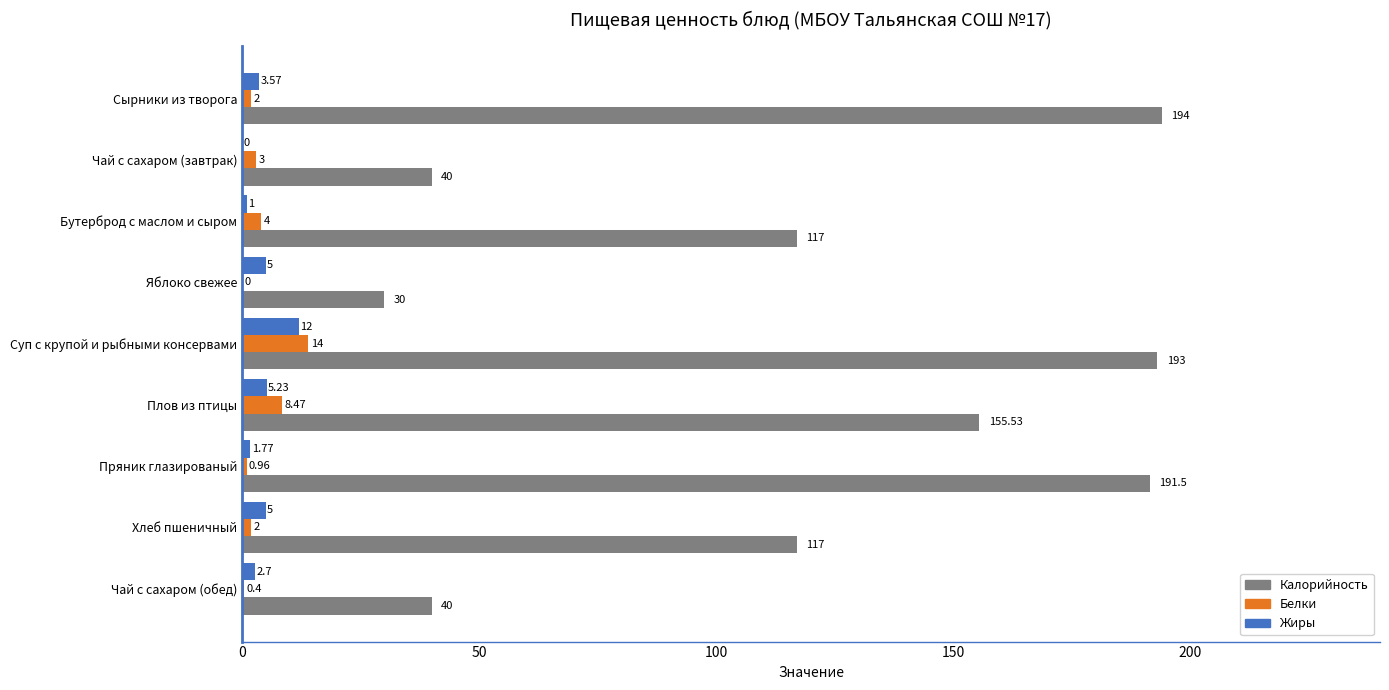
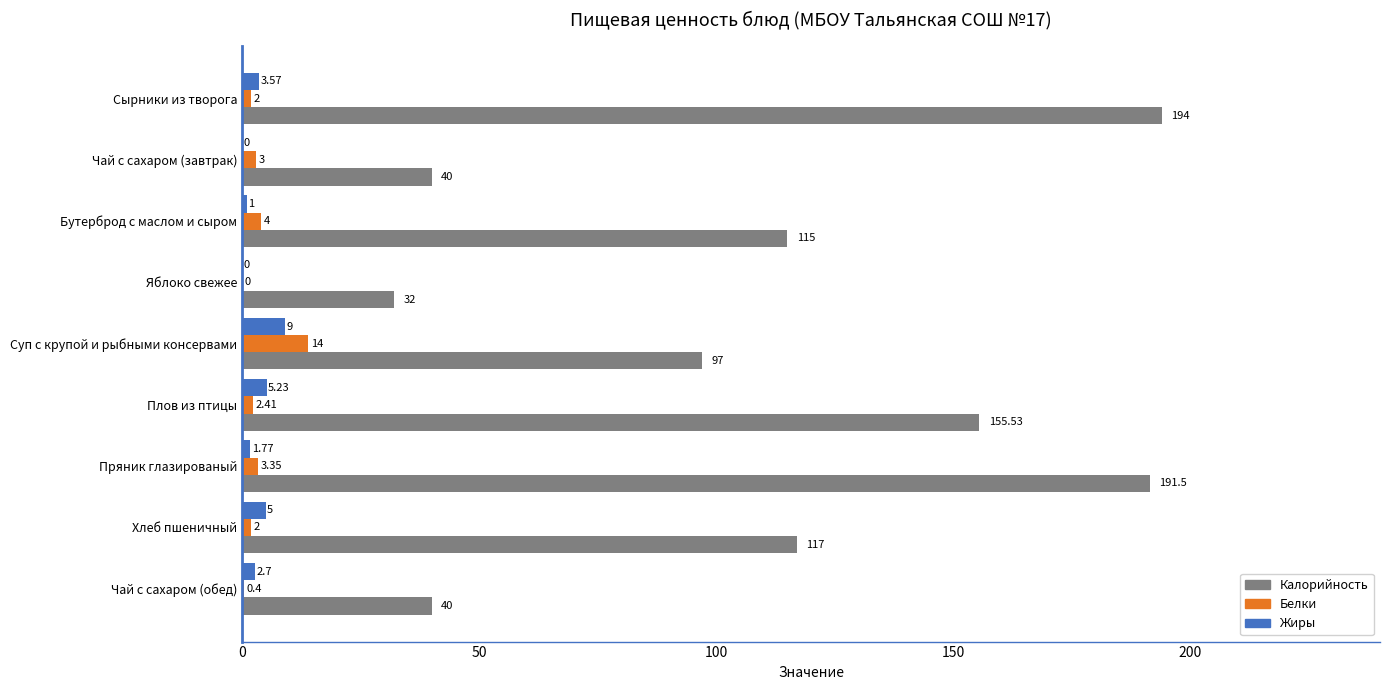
  {
    "Калорийность": {
      "Сырники из творога": 194,
      "Чай с сахаром (завтрак)": 40,
-     "Бутерброд с маслом и сыром": 117,
-     "Яблоко свежее": 30,
-     "Суп с крупой и рыбными консервами": 193,
+     "Бутерброд с маслом и сыром": 115,
+     "Яблоко свежее": 32,
+     "Суп с крупой и рыбными консервами": 97,
      "Плов из птицы": 155.53,
      "Пряник глазированый": 191.5,
      "Хлеб пшеничный": 117,
      "Чай с сахаром (обед)": 40
    },
    "Белки": {
      "Сырники из творога": 2,
      "Чай с сахаром (завтрак)": 3,
      "Бутерброд с маслом и сыром": 4,
      "Яблоко свежее": 0,
      "Суп с крупой и рыбными консервами": 14,
-     "Плов из птицы": 8.47,
-     "Пряник глазированый": 0.96,
+     "Плов из птицы": 2.41,
+     "Пряник глазированый": 3.35,
      "Хлеб пшеничный": 2,
      "Чай с сахаром (обед)": 0.4
    },
    "Жиры": {
      "Сырники из творога": 3.57,
      "Чай с сахаром (завтрак)": 0,
      "Бутерброд с маслом и сыром": 1,
-     "Яблоко свежее": 5,
-     "Суп с крупой и рыбными консервами": 12,
+     "Яблоко свежее": 0,
+     "Суп с крупой и рыбными консервами": 9,
      "Плов из птицы": 5.23,
      "Пряник глазированый": 1.77,
      "Хлеб пшеничный": 5,
      "Чай с сахаром (обед)": 2.7
    }
  }
